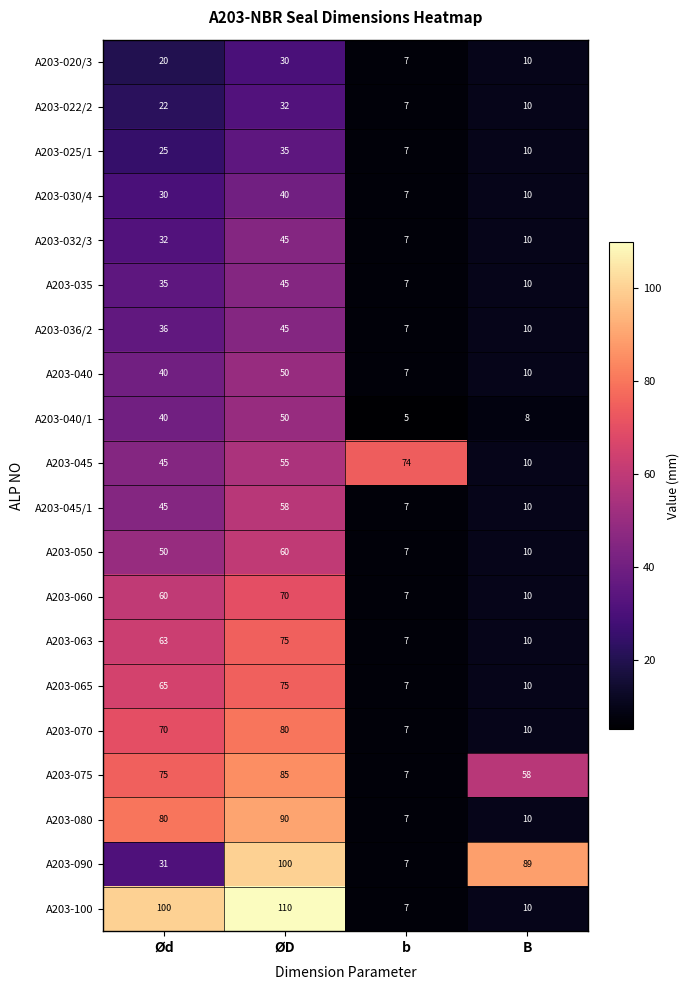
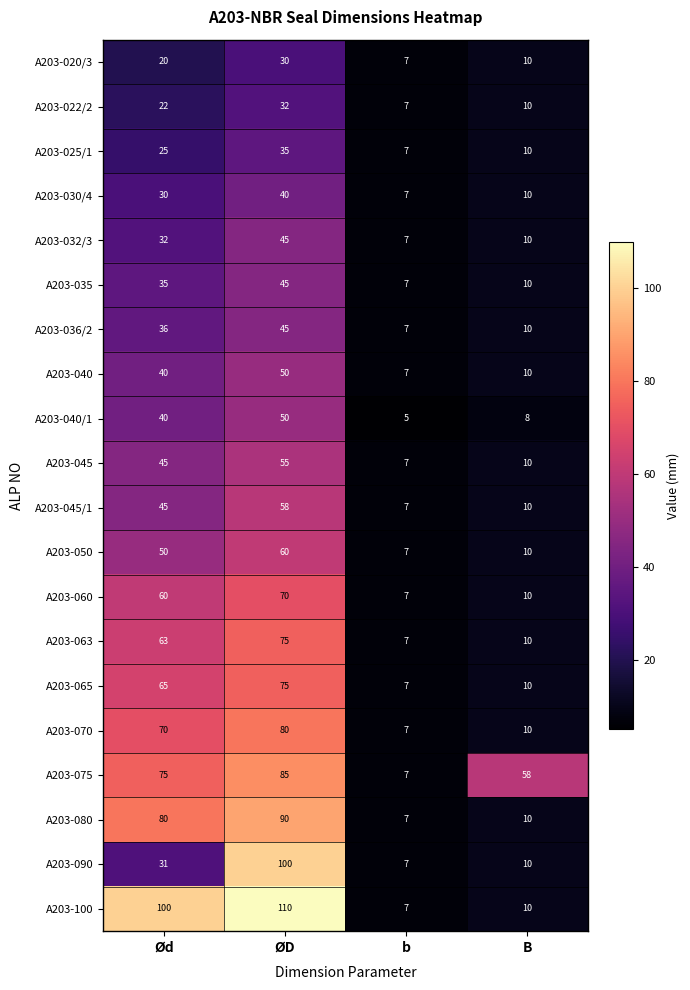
  {
    "A203-020/3": {
      "Ød": 20,
      "ØD": 30,
      "b": 7,
      "B": 10
    },
    "A203-022/2": {
      "Ød": 22,
      "ØD": 32,
      "b": 7,
      "B": 10
    },
    "A203-025/1": {
      "Ød": 25,
      "ØD": 35,
      "b": 7,
      "B": 10
    },
    "A203-030/4": {
      "Ød": 30,
      "ØD": 40,
      "b": 7,
      "B": 10
    },
    "A203-032/3": {
      "Ød": 32,
      "ØD": 45,
      "b": 7,
      "B": 10
    },
    "A203-035": {
      "Ød": 35,
      "ØD": 45,
      "b": 7,
      "B": 10
    },
    "A203-036/2": {
      "Ød": 36,
      "ØD": 45,
      "b": 7,
      "B": 10
    },
    "A203-040": {
      "Ød": 40,
      "ØD": 50,
      "b": 7,
      "B": 10
    },
    "A203-040/1": {
      "Ød": 40,
      "ØD": 50,
      "b": 5,
      "B": 8
    },
    "A203-045": {
      "Ød": 45,
      "ØD": 55,
-     "b": 74,
+     "b": 7,
      "B": 10
    },
    "A203-045/1": {
      "Ød": 45,
      "ØD": 58,
      "b": 7,
      "B": 10
    },
    "A203-050": {
      "Ød": 50,
      "ØD": 60,
      "b": 7,
      "B": 10
    },
    "A203-060": {
      "Ød": 60,
      "ØD": 70,
      "b": 7,
      "B": 10
    },
    "A203-063": {
      "Ød": 63,
      "ØD": 75,
      "b": 7,
      "B": 10
    },
    "A203-065": {
      "Ød": 65,
      "ØD": 75,
      "b": 7,
      "B": 10
    },
    "A203-070": {
      "Ød": 70,
      "ØD": 80,
      "b": 7,
      "B": 10
    },
    "A203-075": {
      "Ød": 75,
      "ØD": 85,
      "b": 7,
      "B": 58
    },
    "A203-080": {
      "Ød": 80,
      "ØD": 90,
      "b": 7,
      "B": 10
    },
    "A203-090": {
      "Ød": 31,
      "ØD": 100,
      "b": 7,
-     "B": 89
+     "B": 10
    },
    "A203-100": {
      "Ød": 100,
      "ØD": 110,
      "b": 7,
      "B": 10
    }
  }
